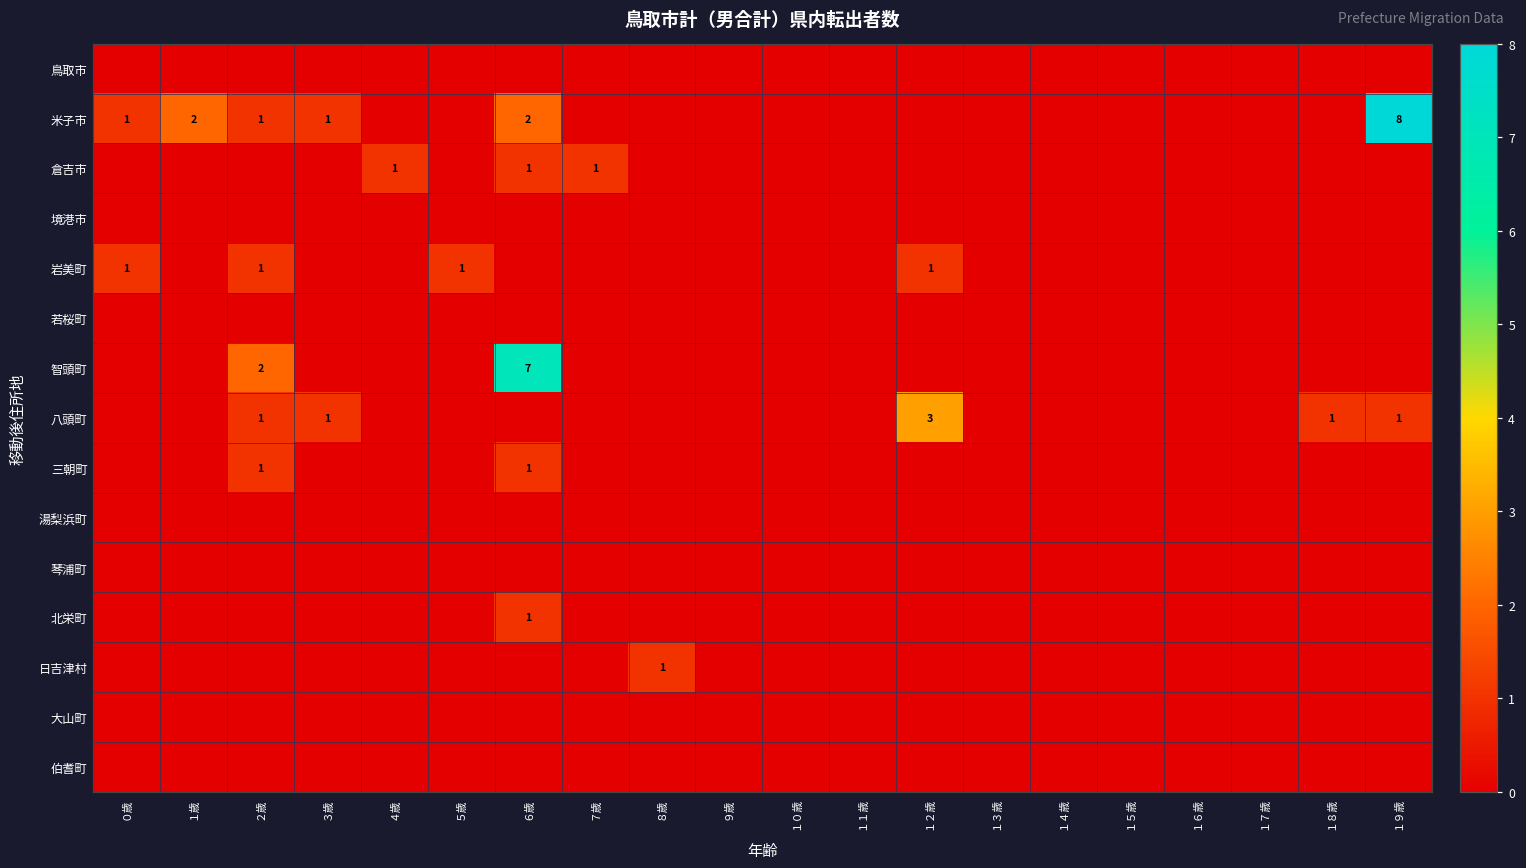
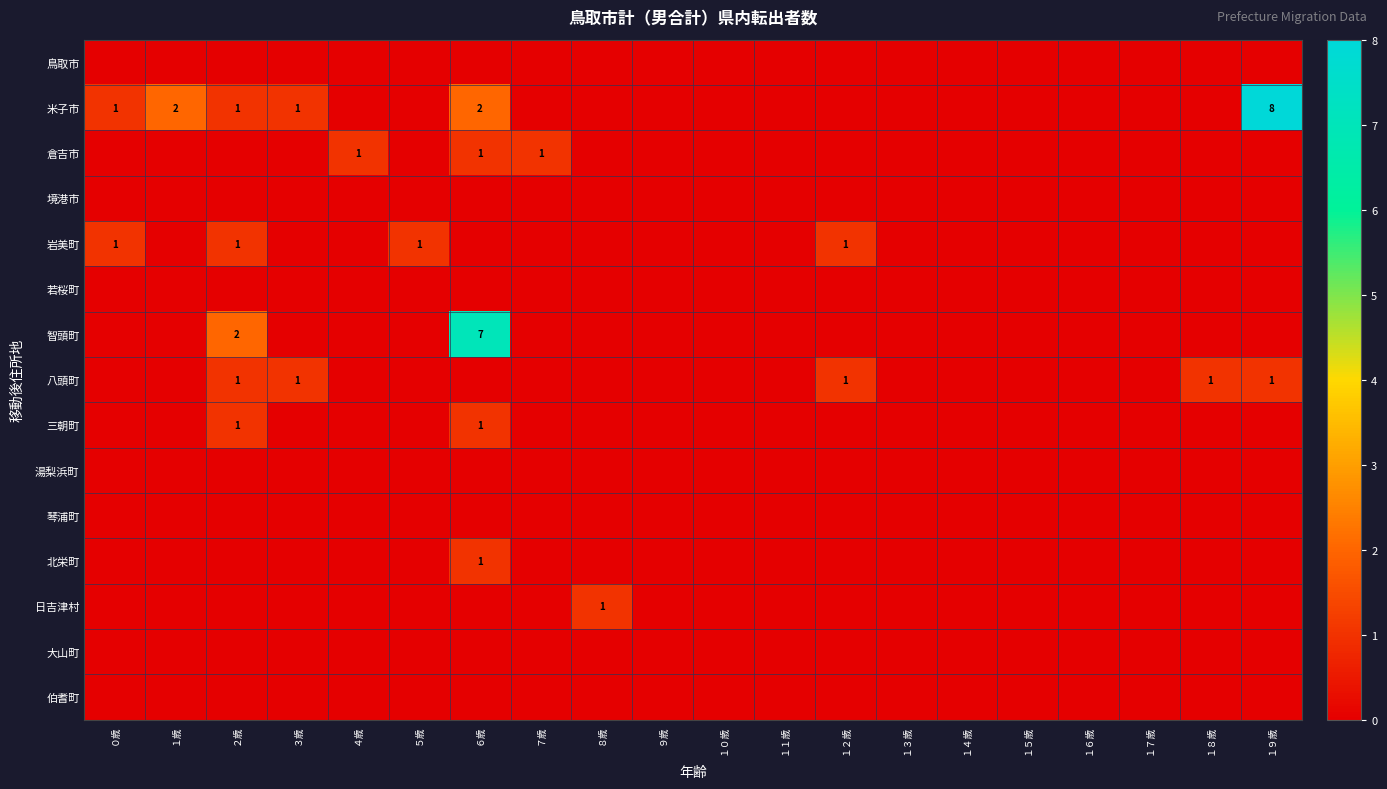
  {
    "米子市": {
      "０歳": 1,
      "１歳": 2,
      "２歳": 1,
      "３歳": 1,
      "６歳": 2,
      "１９歳": 8
    },
    "倉吉市": {
      "４歳": 1,
      "６歳": 1,
      "７歳": 1
    },
    "岩美町": {
      "０歳": 1,
      "２歳": 1,
      "５歳": 1,
      "１２歳": 1
    },
    "智頭町": {
      "２歳": 2,
      "６歳": 7
    },
    "八頭町": {
      "２歳": 1,
      "３歳": 1,
-     "１２歳": 3,
+     "１２歳": 1,
      "１８歳": 1,
      "１９歳": 1
    },
    "三朝町": {
      "２歳": 1,
      "６歳": 1
    },
    "北栄町": {
      "６歳": 1
    },
    "日吉津村": {
      "８歳": 1
    }
  }
